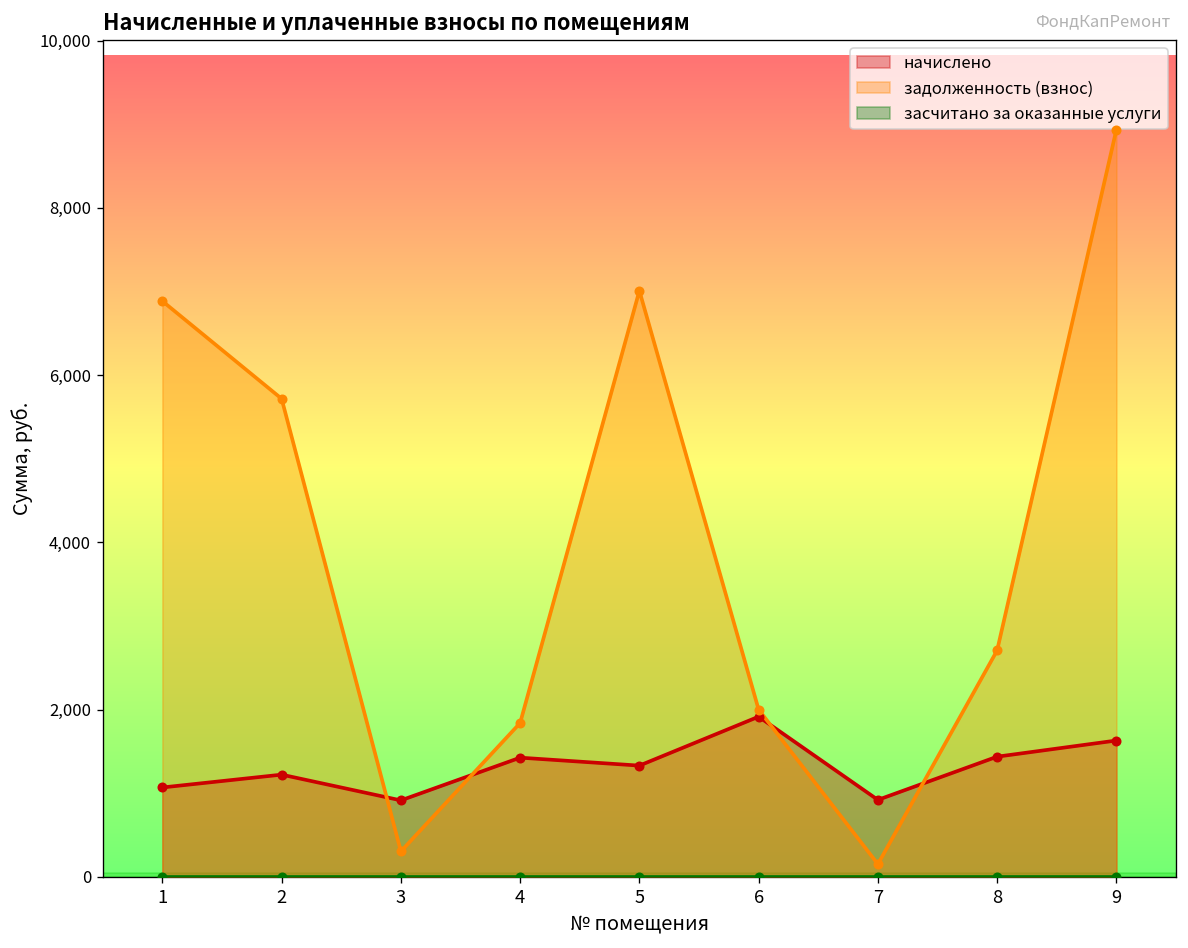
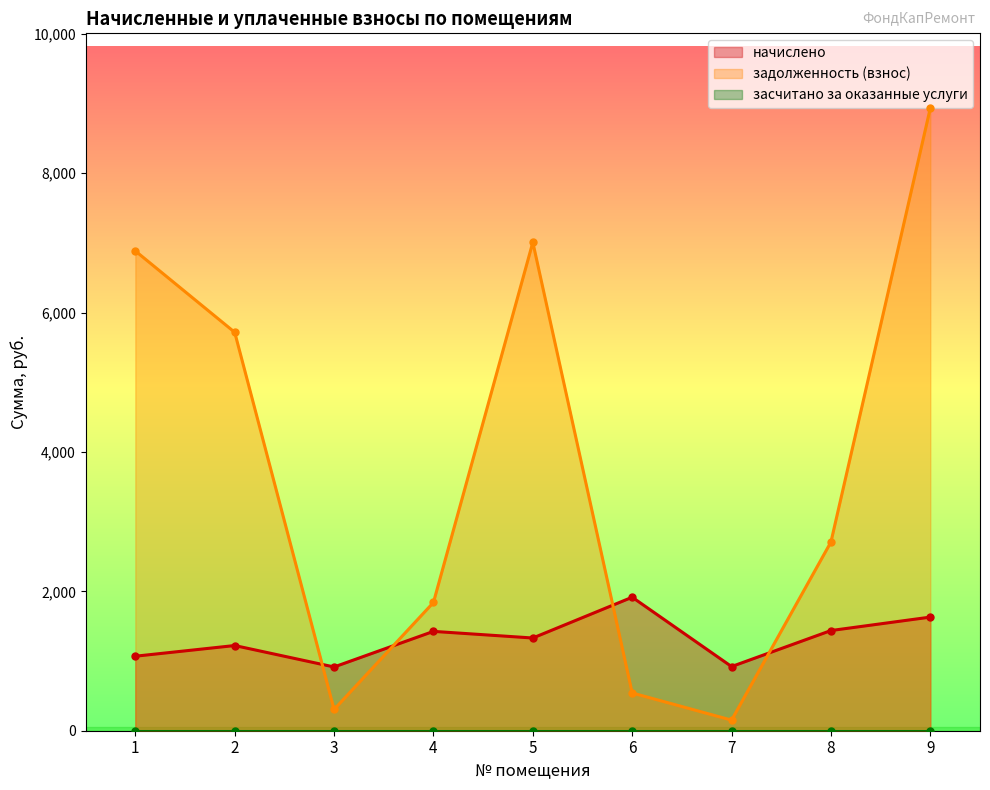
  {
    "начислено": {
      "1": "1,100",
      "2": "1,200",
      "3": "900",
      "4": "1,400",
      "5": "1,300",
      "6": "1,900",
      "7": "900",
      "8": "1,400",
      "9": "1,600"
    },
    "задолженность (взнос)": {
      "1": "6,900",
      "2": "5,700",
      "3": "300",
      "4": "1,800",
      "5": "7,000",
-     "6": "2,000",
+     "6": "500",
      "7": "200",
      "8": "2,700",
      "9": "8,900"
    },
    "засчитано за оказанные услуги": {
      "1": "0",
      "2": "0",
      "3": "0",
      "4": "0",
      "5": "0",
      "6": "0",
      "7": "0",
      "8": "0",
      "9": "0"
    }
  }
